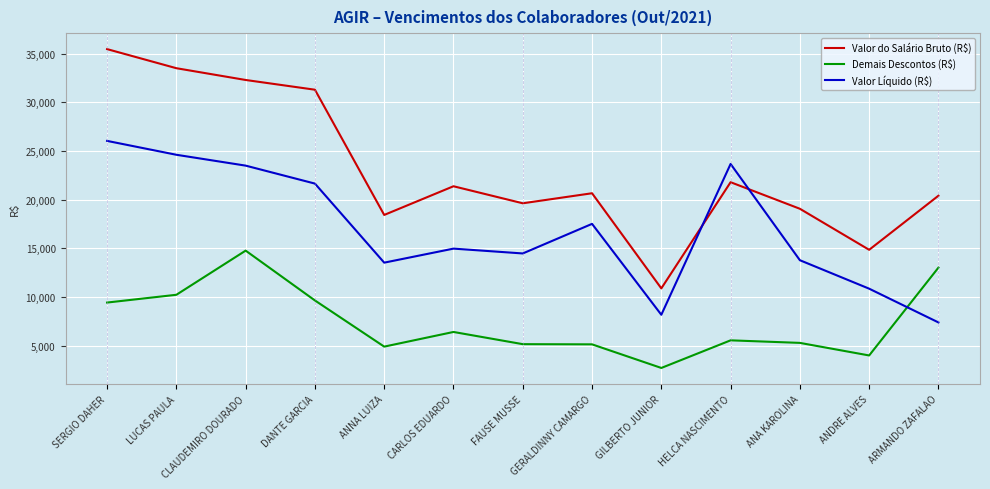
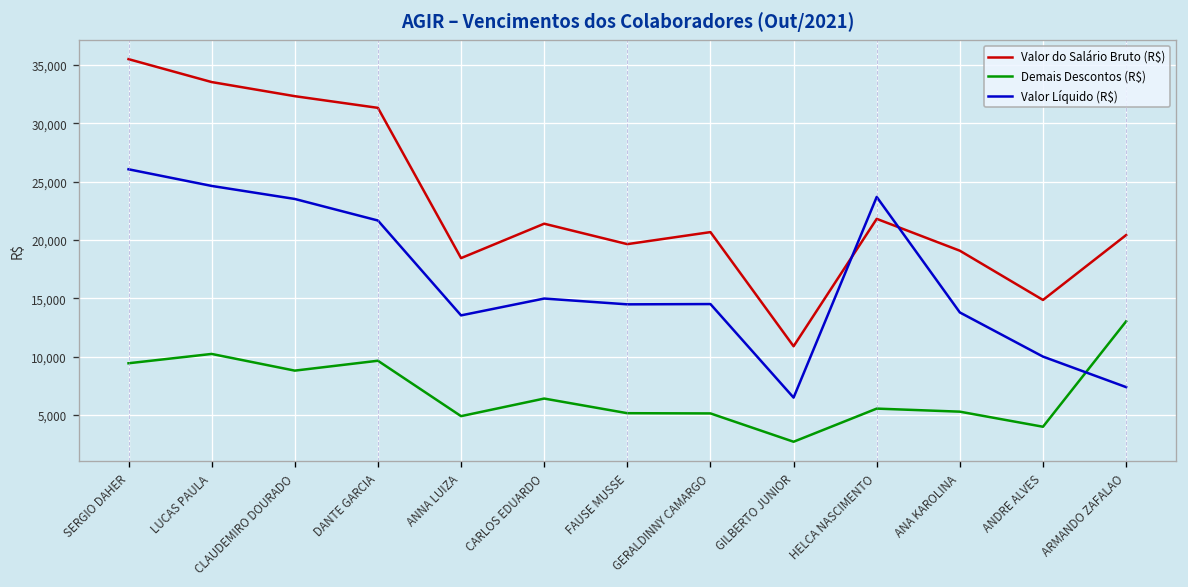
  {
    "Valor do Salário Bruto (R$)": {
      "SERGIO DAHER": "35,000",
      "LUCAS PAULA": "34,000",
      "CLAUDEMIRO DOURADO": "32,000",
      "DANTE GARCIA": "31,000",
      "ANNA LUIZA": "18,000",
      "CARLOS EDUARDO": "21,000",
      "FAUSE MUSSE": "20,000",
      "GERALDINNY CAMARGO": "21,000",
      "GILBERTO JUNIOR": "11,000",
      "HELCA NASCIMENTO": "22,000",
      "ANA KAROLINA": "19,000",
      "ANDRE ALVES": "15,000",
      "ARMANDO ZAFALAO": "20,000"
    },
    "Demais Descontos (R$)": {
      "SERGIO DAHER": "9,000",
      "LUCAS PAULA": "10,000",
-     "CLAUDEMIRO DOURADO": "15,000",
+     "CLAUDEMIRO DOURADO": "9,000",
      "DANTE GARCIA": "10,000",
      "ANNA LUIZA": "5,000",
      "CARLOS EDUARDO": "6,000",
      "FAUSE MUSSE": "5,000",
      "GERALDINNY CAMARGO": "5,000",
      "GILBERTO JUNIOR": "3,000",
      "HELCA NASCIMENTO": "6,000",
      "ANA KAROLINA": "5,000",
      "ANDRE ALVES": "4,000",
      "ARMANDO ZAFALAO": "13,000"
    },
    "Valor Líquido (R$)": {
      "SERGIO DAHER": "26,000",
      "LUCAS PAULA": "25,000",
      "CLAUDEMIRO DOURADO": "24,000",
      "DANTE GARCIA": "22,000",
      "ANNA LUIZA": "14,000",
      "CARLOS EDUARDO": "15,000",
      "FAUSE MUSSE": "14,000",
-     "GERALDINNY CAMARGO": "18,000",
-     "GILBERTO JUNIOR": "8,000",
+     "GERALDINNY CAMARGO": "15,000",
+     "GILBERTO JUNIOR": "6,000",
      "HELCA NASCIMENTO": "24,000",
      "ANA KAROLINA": "14,000",
-     "ANDRE ALVES": "11,000",
+     "ANDRE ALVES": "10,000",
      "ARMANDO ZAFALAO": "7,000"
    }
  }
